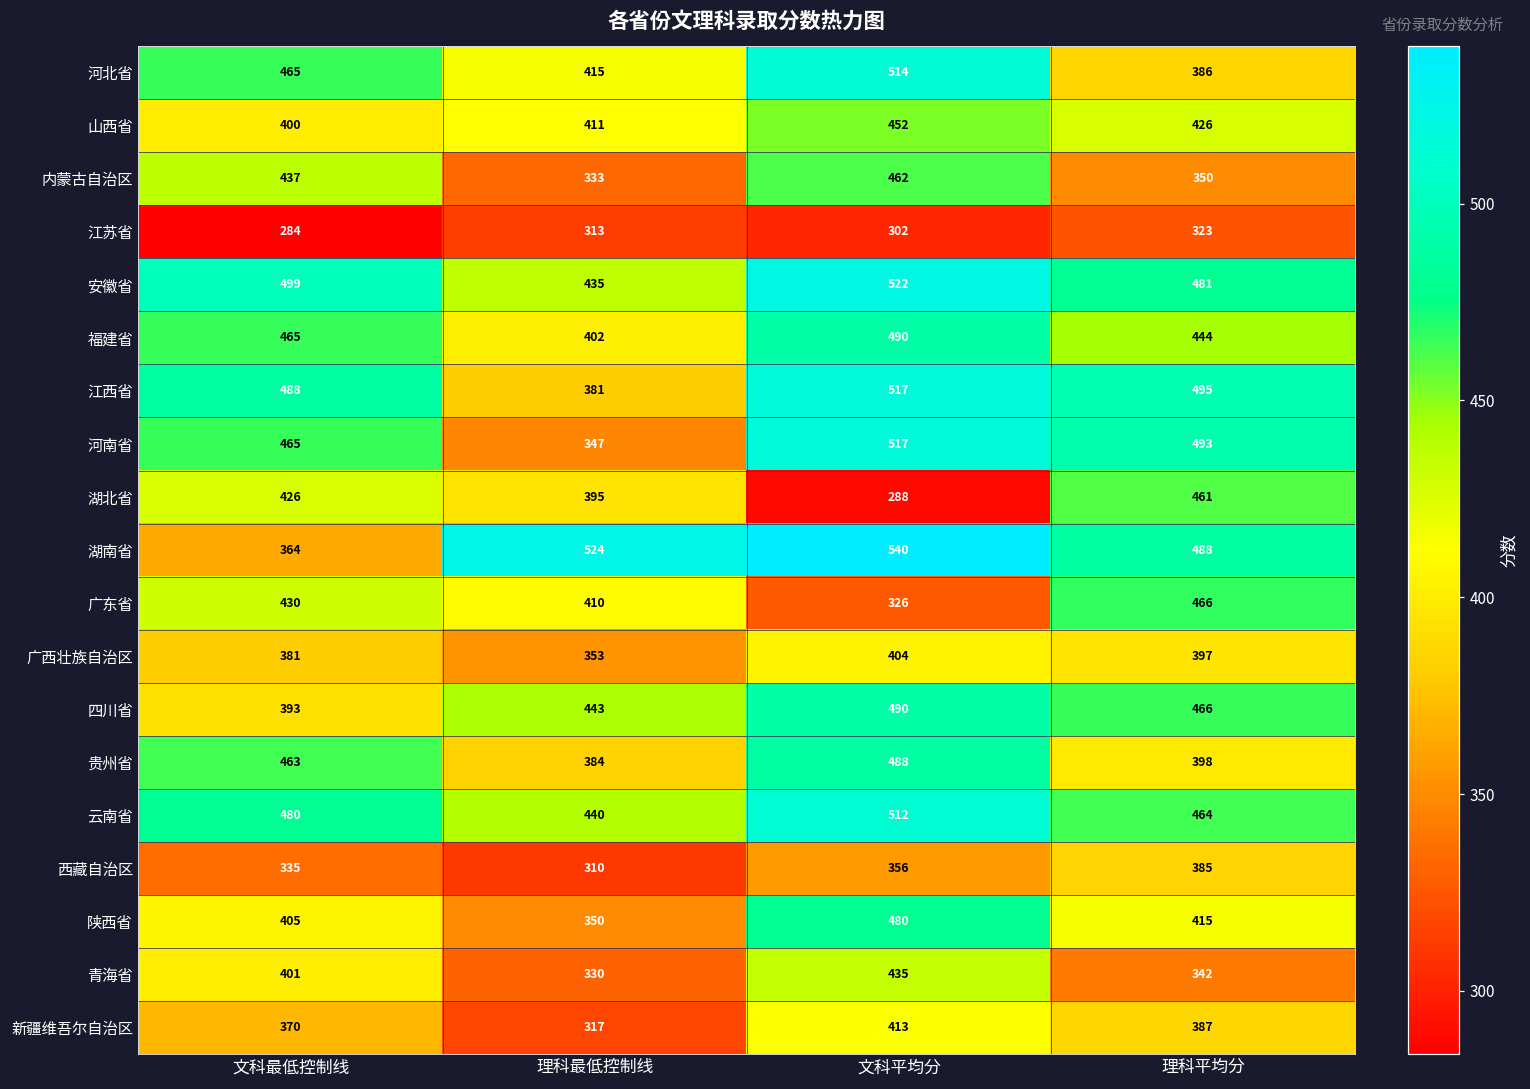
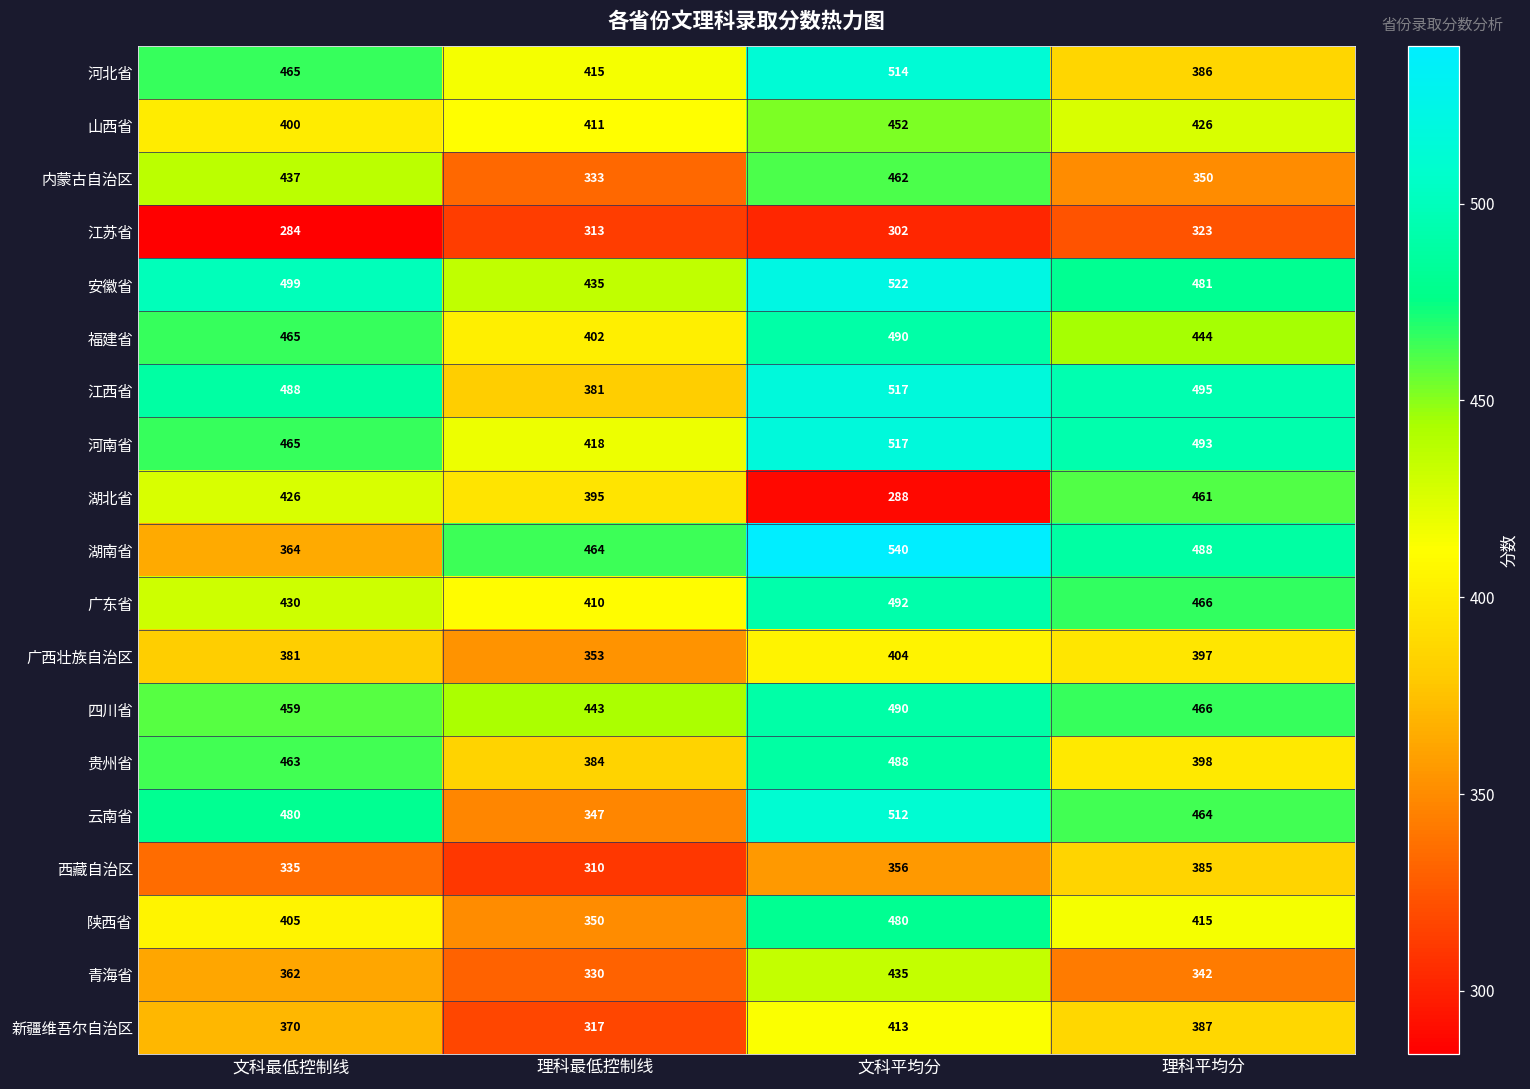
  {
    "河北省": {
      "文科最低控制线": 465,
      "理科最低控制线": 415,
      "文科平均分": 514,
      "理科平均分": 386
    },
    "山西省": {
      "文科最低控制线": 400,
      "理科最低控制线": 411,
      "文科平均分": 452,
      "理科平均分": 426
    },
    "内蒙古自治区": {
      "文科最低控制线": 437,
      "理科最低控制线": 333,
      "文科平均分": 462,
      "理科平均分": 350
    },
    "江苏省": {
      "文科最低控制线": 284,
      "理科最低控制线": 313,
      "文科平均分": 302,
      "理科平均分": 323
    },
    "安徽省": {
      "文科最低控制线": 499,
      "理科最低控制线": 435,
      "文科平均分": 522,
      "理科平均分": 481
    },
    "福建省": {
      "文科最低控制线": 465,
      "理科最低控制线": 402,
      "文科平均分": 490,
      "理科平均分": 444
    },
    "江西省": {
      "文科最低控制线": 488,
      "理科最低控制线": 381,
      "文科平均分": 517,
      "理科平均分": 495
    },
    "河南省": {
      "文科最低控制线": 465,
-     "理科最低控制线": 347,
+     "理科最低控制线": 418,
      "文科平均分": 517,
      "理科平均分": 493
    },
    "湖北省": {
      "文科最低控制线": 426,
      "理科最低控制线": 395,
      "文科平均分": 288,
      "理科平均分": 461
    },
    "湖南省": {
      "文科最低控制线": 364,
-     "理科最低控制线": 524,
+     "理科最低控制线": 464,
      "文科平均分": 540,
      "理科平均分": 488
    },
    "广东省": {
      "文科最低控制线": 430,
      "理科最低控制线": 410,
-     "文科平均分": 326,
+     "文科平均分": 492,
      "理科平均分": 466
    },
    "广西壮族自治区": {
      "文科最低控制线": 381,
      "理科最低控制线": 353,
      "文科平均分": 404,
      "理科平均分": 397
    },
    "四川省": {
-     "文科最低控制线": 393,
+     "文科最低控制线": 459,
      "理科最低控制线": 443,
      "文科平均分": 490,
      "理科平均分": 466
    },
    "贵州省": {
      "文科最低控制线": 463,
      "理科最低控制线": 384,
      "文科平均分": 488,
      "理科平均分": 398
    },
    "云南省": {
      "文科最低控制线": 480,
-     "理科最低控制线": 440,
+     "理科最低控制线": 347,
      "文科平均分": 512,
      "理科平均分": 464
    },
    "西藏自治区": {
      "文科最低控制线": 335,
      "理科最低控制线": 310,
      "文科平均分": 356,
      "理科平均分": 385
    },
    "陕西省": {
      "文科最低控制线": 405,
      "理科最低控制线": 350,
      "文科平均分": 480,
      "理科平均分": 415
    },
    "青海省": {
-     "文科最低控制线": 401,
+     "文科最低控制线": 362,
      "理科最低控制线": 330,
      "文科平均分": 435,
      "理科平均分": 342
    },
    "新疆维吾尔自治区": {
      "文科最低控制线": 370,
      "理科最低控制线": 317,
      "文科平均分": 413,
      "理科平均分": 387
    }
  }
